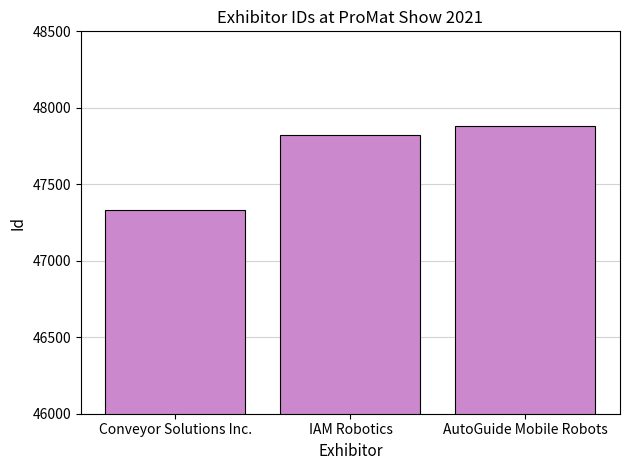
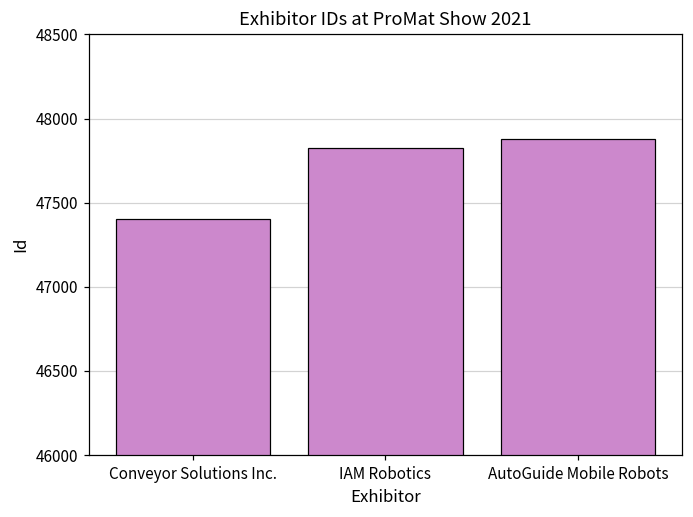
  {
-   "Conveyor Solutions Inc.": 47330,
+   "Conveyor Solutions Inc.": 47400,
    "IAM Robotics": 47820,
    "AutoGuide Mobile Robots": 47880
  }
